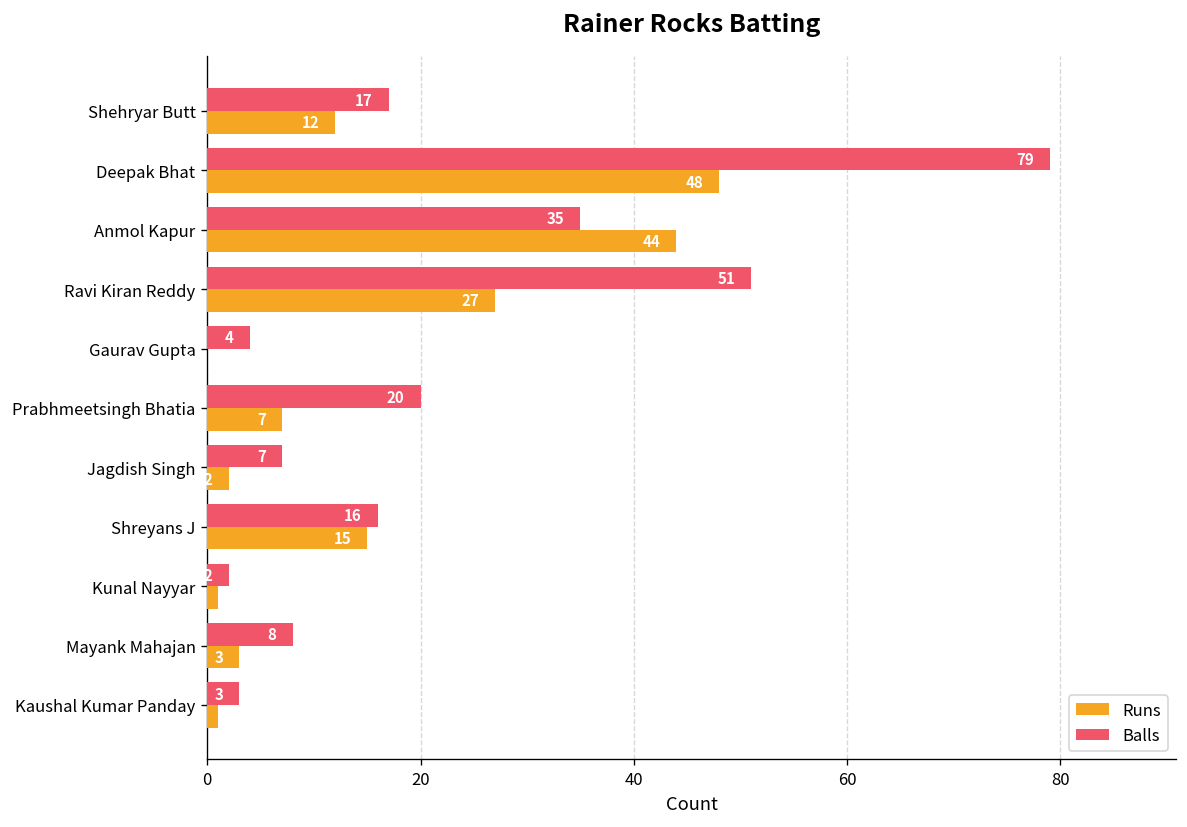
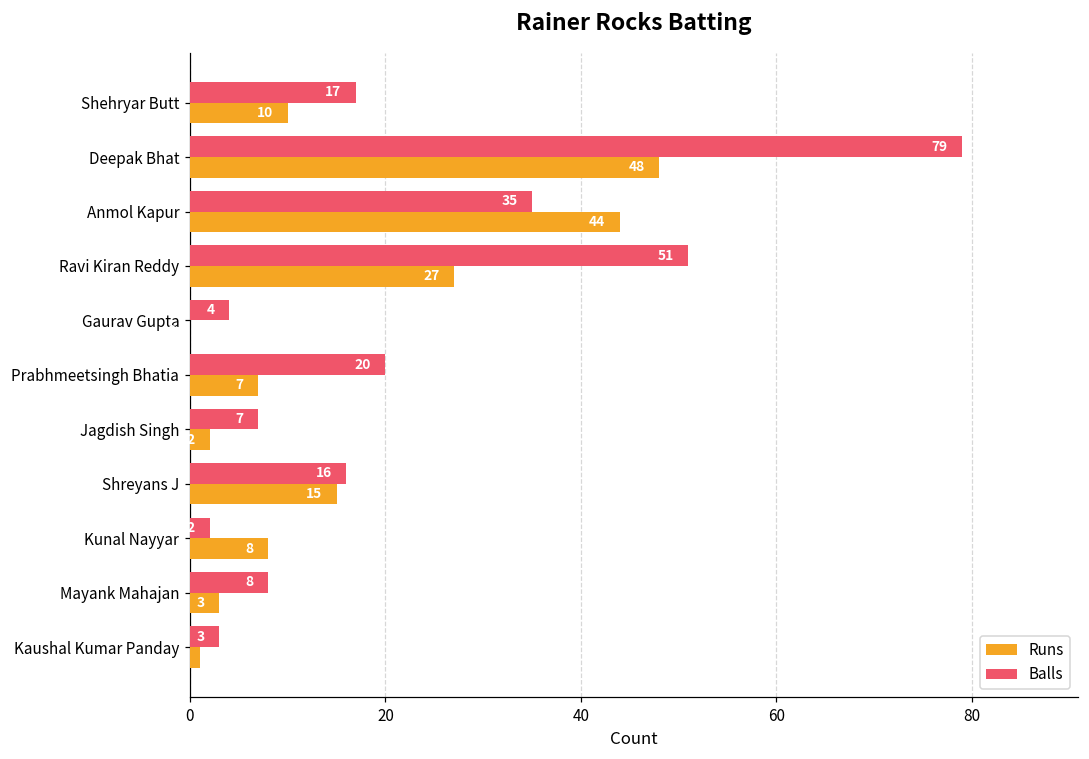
  {
    "Runs": {
-     "Shehryar Butt": 12,
+     "Shehryar Butt": 10,
      "Deepak Bhat": 48,
      "Anmol Kapur": 44,
      "Ravi Kiran Reddy": 27,
      "Prabhmeetsingh Bhatia": 7,
      "Jagdish Singh": 2,
      "Shreyans J": 15,
-     "Kunal Nayyar": 1,
+     "Kunal Nayyar": 8,
      "Mayank Mahajan": 3
    },
    "Balls": {
      "Shehryar Butt": 17,
      "Deepak Bhat": 79,
      "Anmol Kapur": 35,
      "Ravi Kiran Reddy": 51,
      "Gaurav Gupta": 4,
      "Prabhmeetsingh Bhatia": 20,
      "Jagdish Singh": 7,
      "Shreyans J": 16,
      "Mayank Mahajan": 8,
      "Kaushal Kumar Panday": 3
    }
  }
